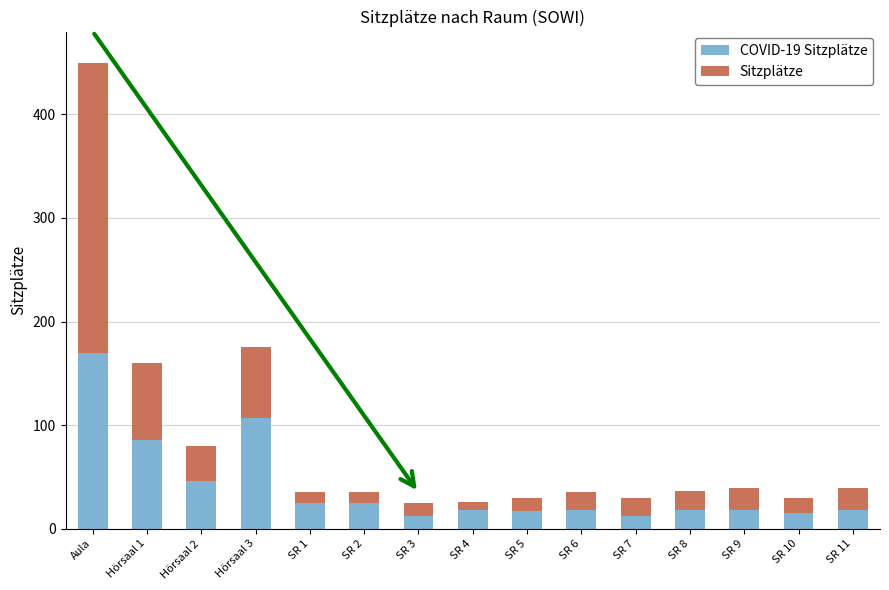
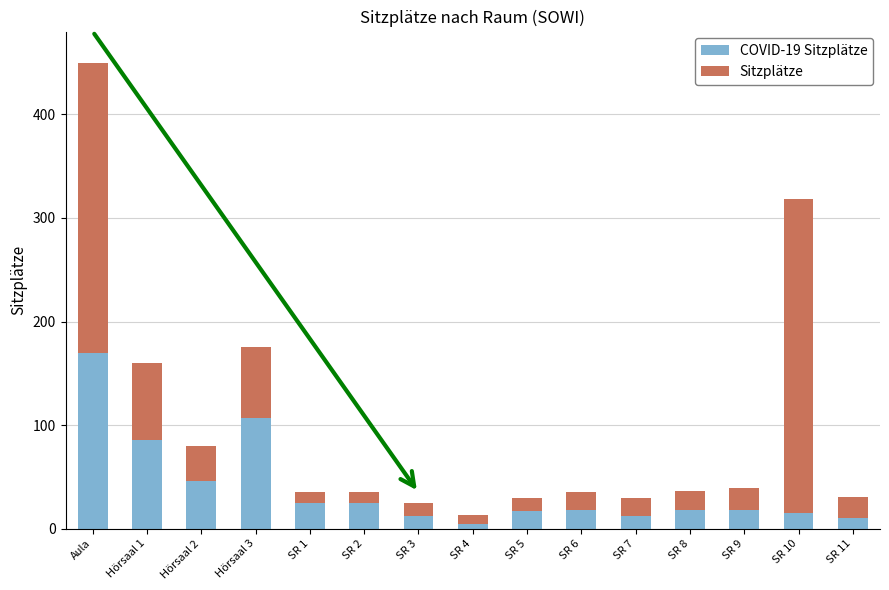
  {
    "COVID-19 Sitzplätze": {
      "Aula": 170,
      "Hörsaal 1": 86,
      "Hörsaal 2": 46,
      "Hörsaal 3": 107,
      "SR 1": 25,
      "SR 2": 25,
      "SR 3": 12,
-     "SR 4": 18,
+     "SR 4": 5,
      "SR 5": 17,
      "SR 6": 18,
      "SR 7": 12,
      "SR 8": 18,
      "SR 9": 18,
      "SR 10": 15,
-     "SR 11": 18
+     "SR 11": 10
    },
    "Sitzplätze": {
      "Aula": 280,
      "Hörsaal 1": 74,
      "Hörsaal 2": 34,
      "Hörsaal 3": 68,
      "SR 1": 10,
      "SR 2": 10,
      "SR 3": 13,
      "SR 4": 8,
      "SR 5": 13,
      "SR 6": 17,
      "SR 7": 18,
      "SR 8": 18,
      "SR 9": 21,
-     "SR 10": 15,
+     "SR 10": 303,
      "SR 11": 21
    }
  }
